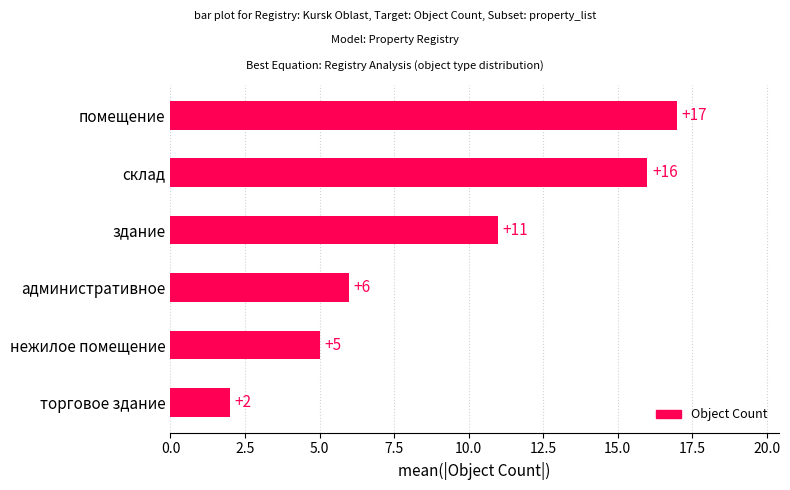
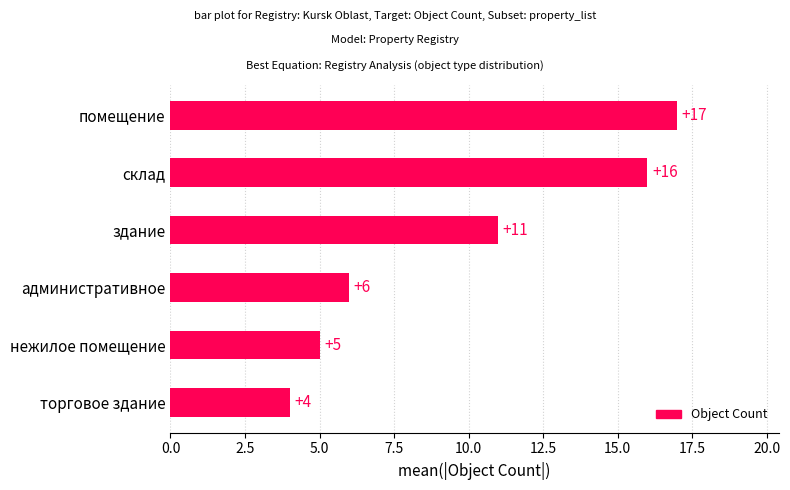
  {
    "помещение": "+17",
    "склад": "+16",
    "здание": "+11",
    "административное": "+6",
    "нежилое помещение": "+5",
-   "торговое здание": "+2"
+   "торговое здание": "+4"
  }
